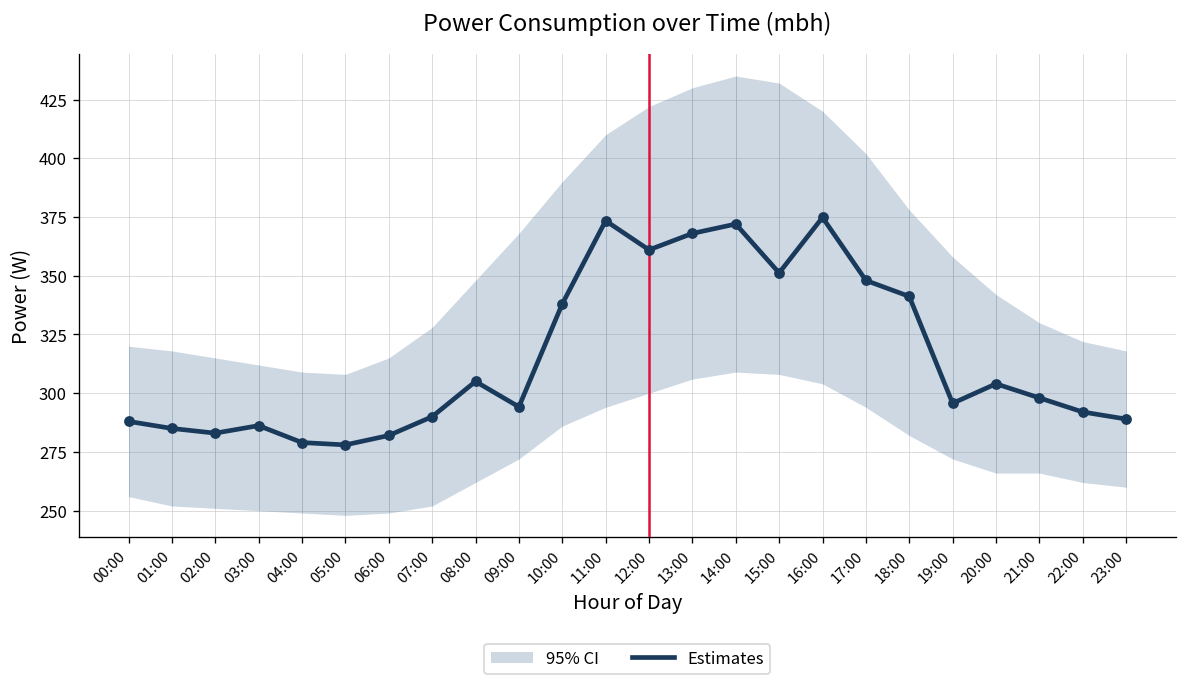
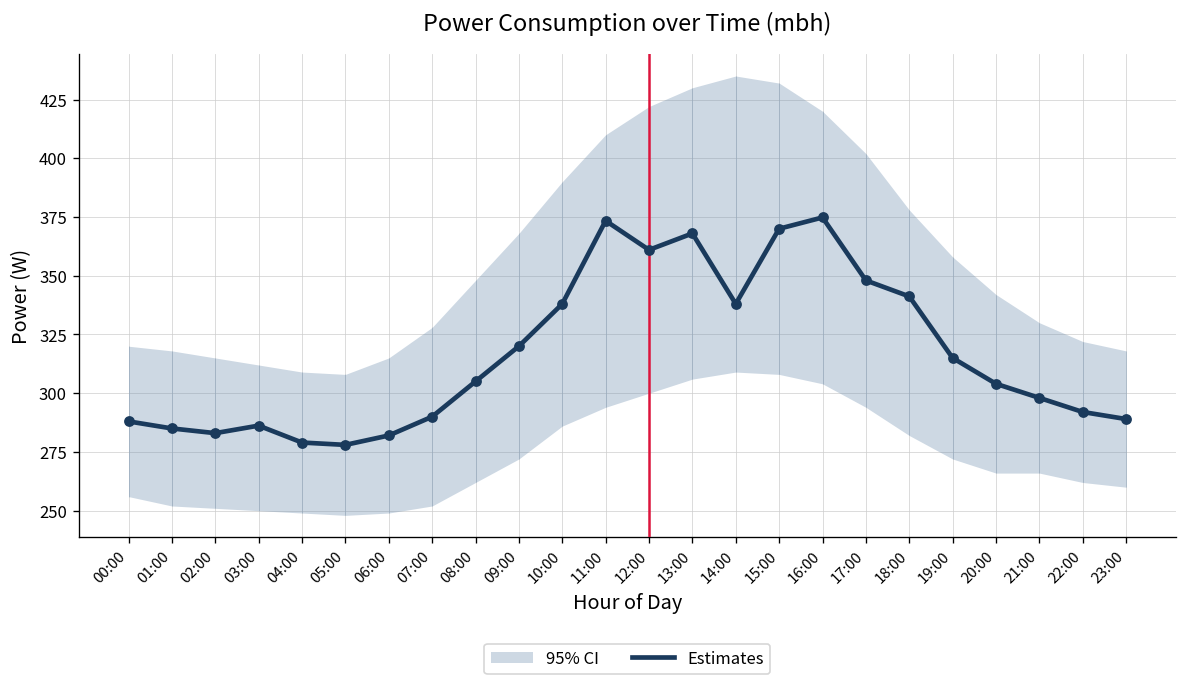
  {
    "Estimates": {
      "00:00": 288,
      "01:00": 285,
      "02:00": 283,
      "03:00": 286,
      "04:00": 279,
      "05:00": 278,
      "06:00": 282,
      "07:00": 290,
      "08:00": 305,
-     "09:00": 294,
+     "09:00": 320,
      "10:00": 338,
      "11:00": 373,
      "12:00": 361,
      "13:00": 368,
-     "14:00": 372,
-     "15:00": 351,
+     "14:00": 338,
+     "15:00": 370,
      "16:00": 375,
      "17:00": 348,
      "18:00": 341,
-     "19:00": 296,
+     "19:00": 315,
      "20:00": 304,
      "21:00": 298,
      "22:00": 292,
      "23:00": 289
    }
  }
